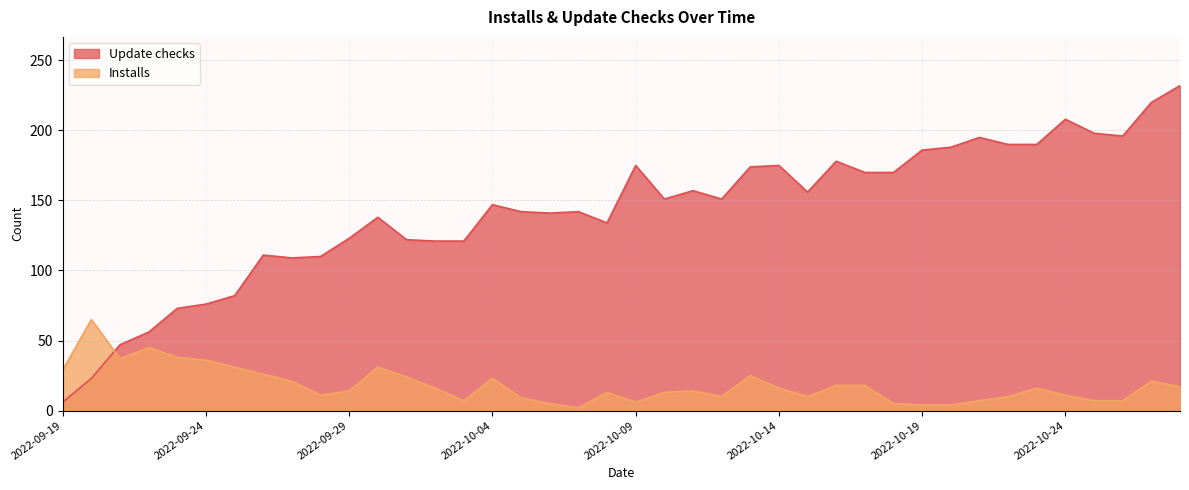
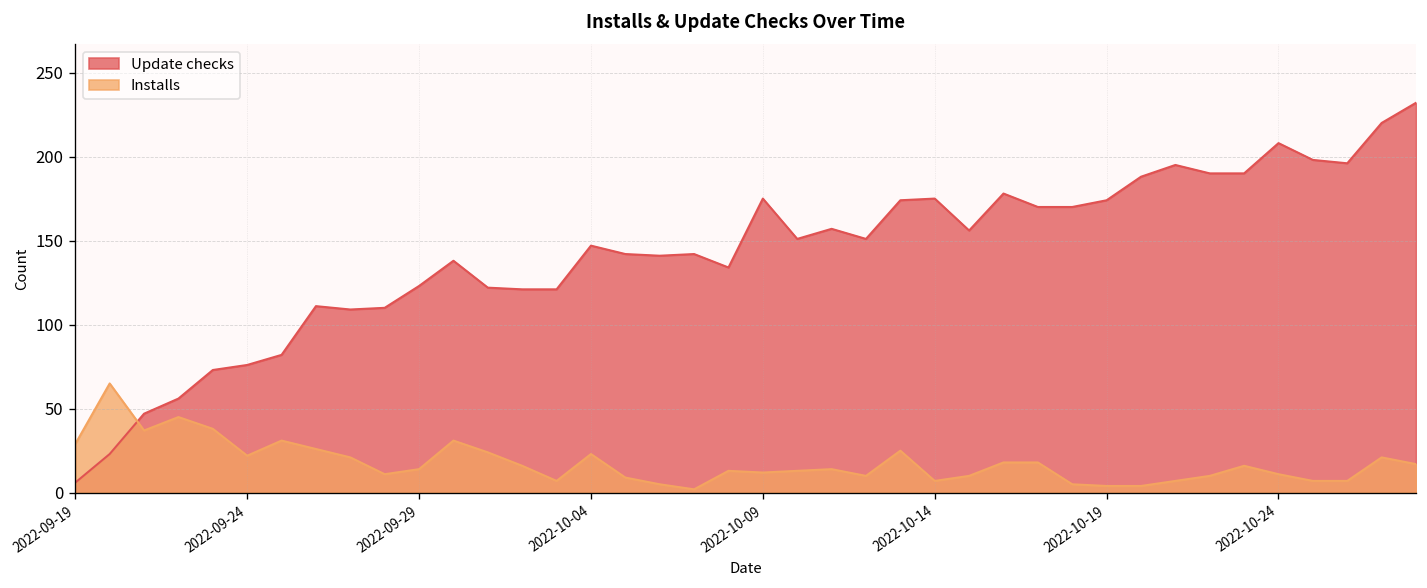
  {
    "Update checks": {
      "2022-09-19": 6,
      "2022-09-24": 76,
      "2022-09-29": 123,
      "2022-10-04": 147,
      "2022-10-09": 175,
      "2022-10-14": 175,
-     "2022-10-19": 186,
+     "2022-10-19": 174,
      "2022-10-24": 208
    },
    "Installs": {
      "2022-09-19": 29,
-     "2022-09-24": 36,
+     "2022-09-24": 22,
      "2022-09-29": 14,
      "2022-10-04": 23,
-     "2022-10-09": 6,
-     "2022-10-14": 16,
+     "2022-10-09": 12,
+     "2022-10-14": 7,
      "2022-10-19": 4,
      "2022-10-24": 11
    }
  }
